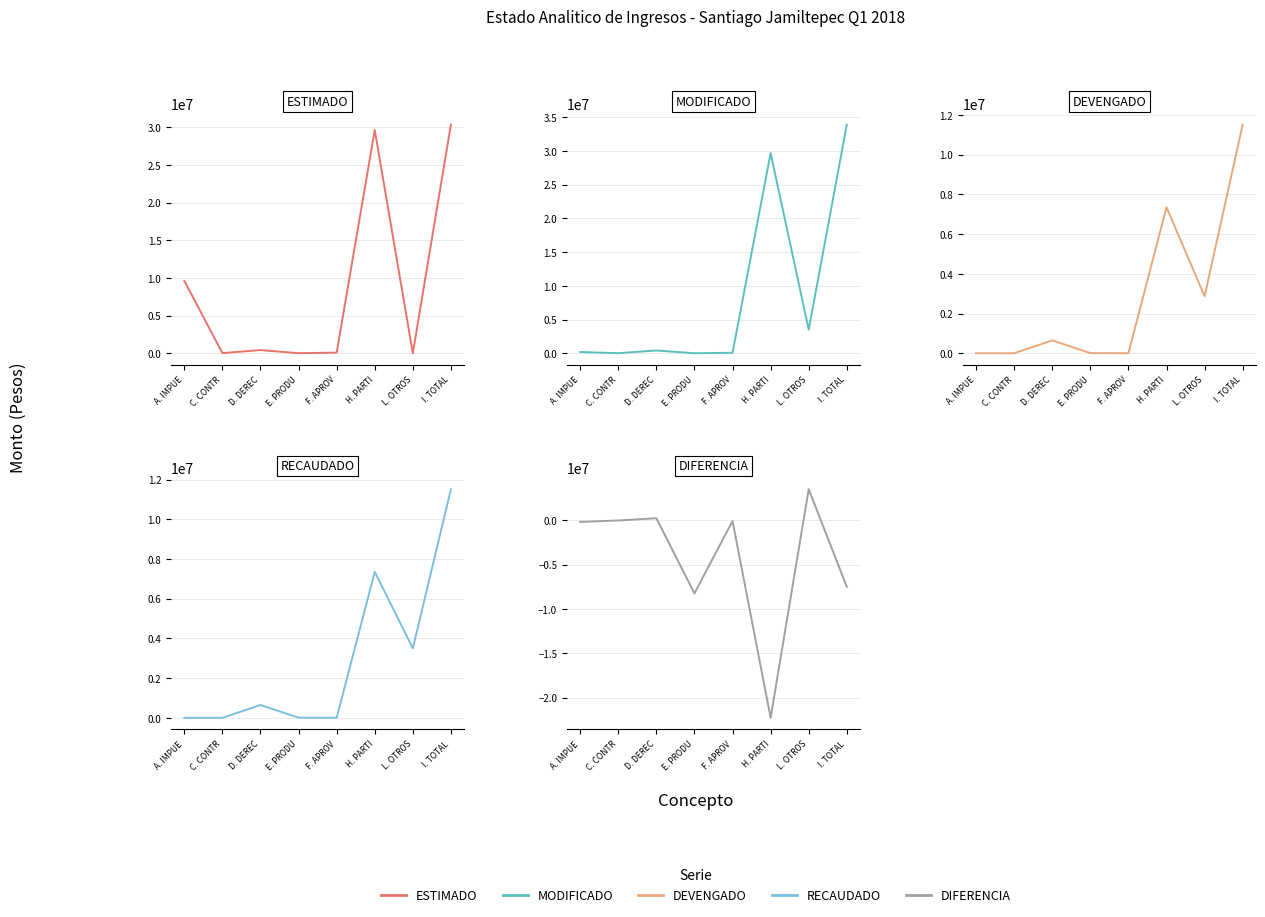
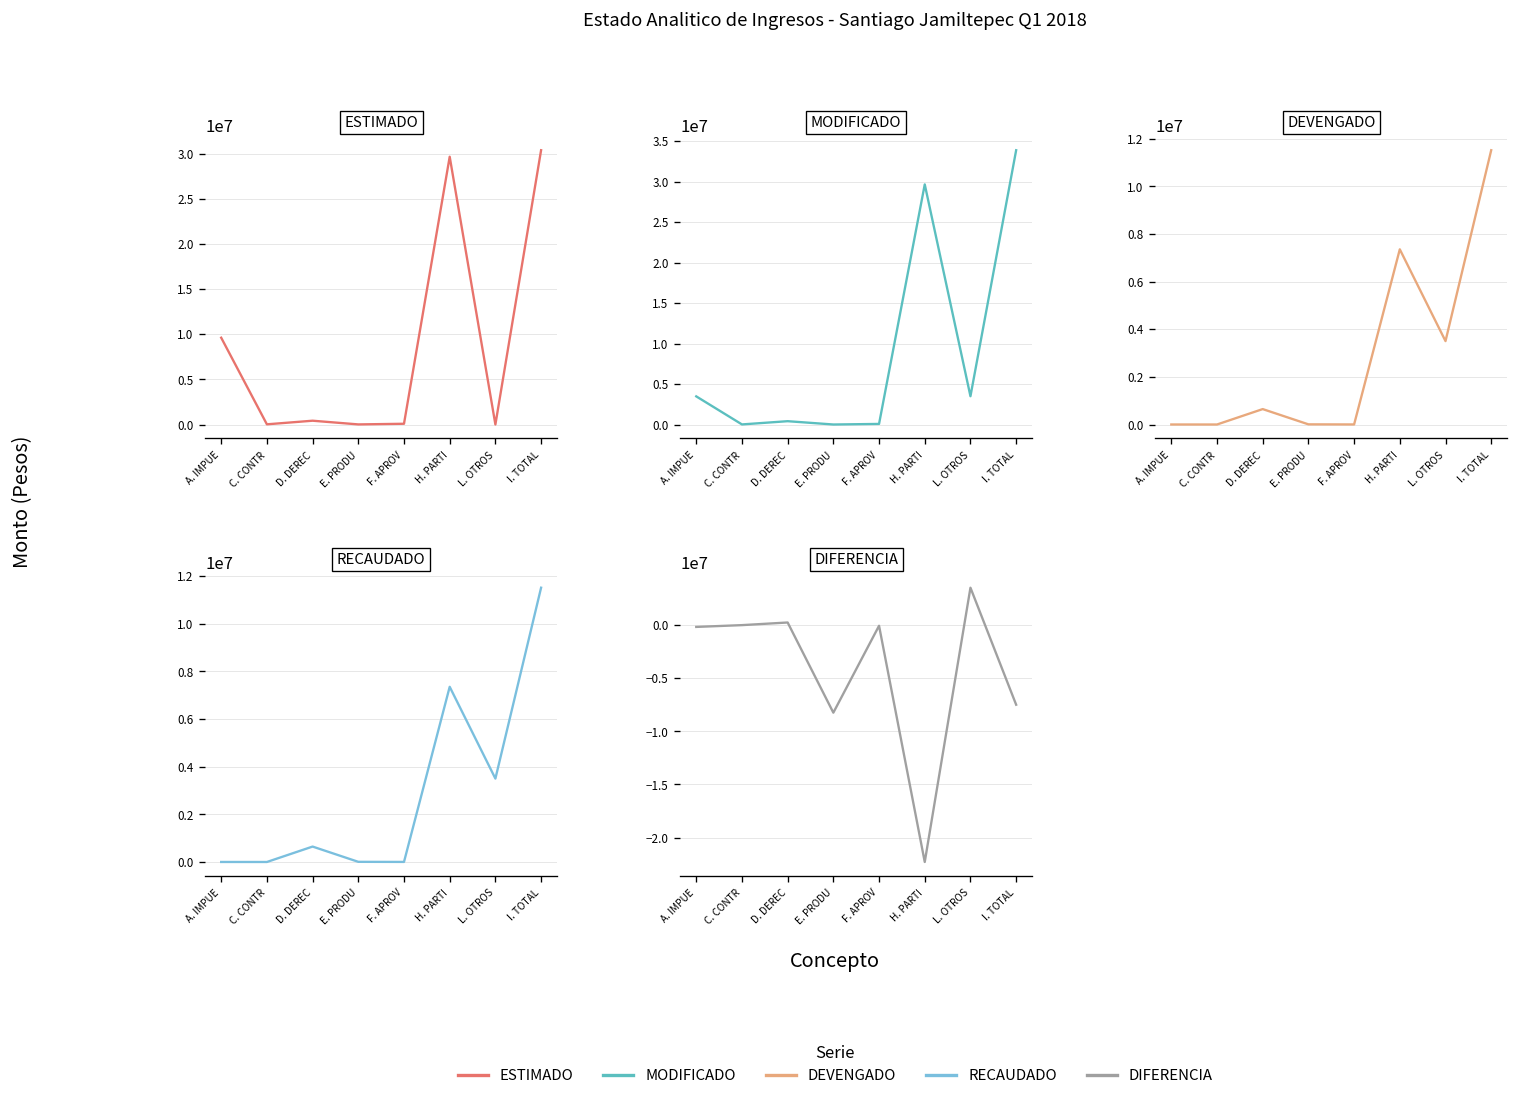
  {
    "ESTIMADO": {
      "A. IMPUE": 10000000,
      "C. CONTR": 0,
      "D. DEREC": 0,
      "E. PRODU": 0,
      "F. APROV": 0,
      "H. PARTI": 30000000,
      "L. OTROS": 0,
      "I. TOTAL": 30000000
    },
    "MODIFICADO": {
-     "A. IMPUE": 0,
+     "A. IMPUE": 3000000,
      "C. CONTR": 0,
      "D. DEREC": 0,
      "E. PRODU": 0,
      "F. APROV": 0,
      "H. PARTI": 30000000,
      "L. OTROS": 4000000,
      "I. TOTAL": 34000000
    },
    "DEVENGADO": {
      "A. IMPUE": 0,
      "C. CONTR": 0,
      "D. DEREC": 600000,
      "E. PRODU": 0,
      "F. APROV": 0,
      "H. PARTI": 7400000,
-     "L. OTROS": 2900000,
+     "L. OTROS": 3500000,
      "I. TOTAL": 11500000
    },
    "RECAUDADO": {
      "A. IMPUE": 0,
      "C. CONTR": 0,
      "D. DEREC": 600000,
      "E. PRODU": 0,
      "F. APROV": 0,
      "H. PARTI": 7400000,
      "L. OTROS": 3500000,
      "I. TOTAL": 11500000
    },
    "DIFERENCIA": {
      "A. IMPUE": 0,
      "C. CONTR": 0,
      "D. DEREC": 0,
      "E. PRODU": -8000000,
      "F. APROV": 0,
      "H. PARTI": -22000000,
      "L. OTROS": 3000000,
      "I. TOTAL": -8000000
    }
  }
